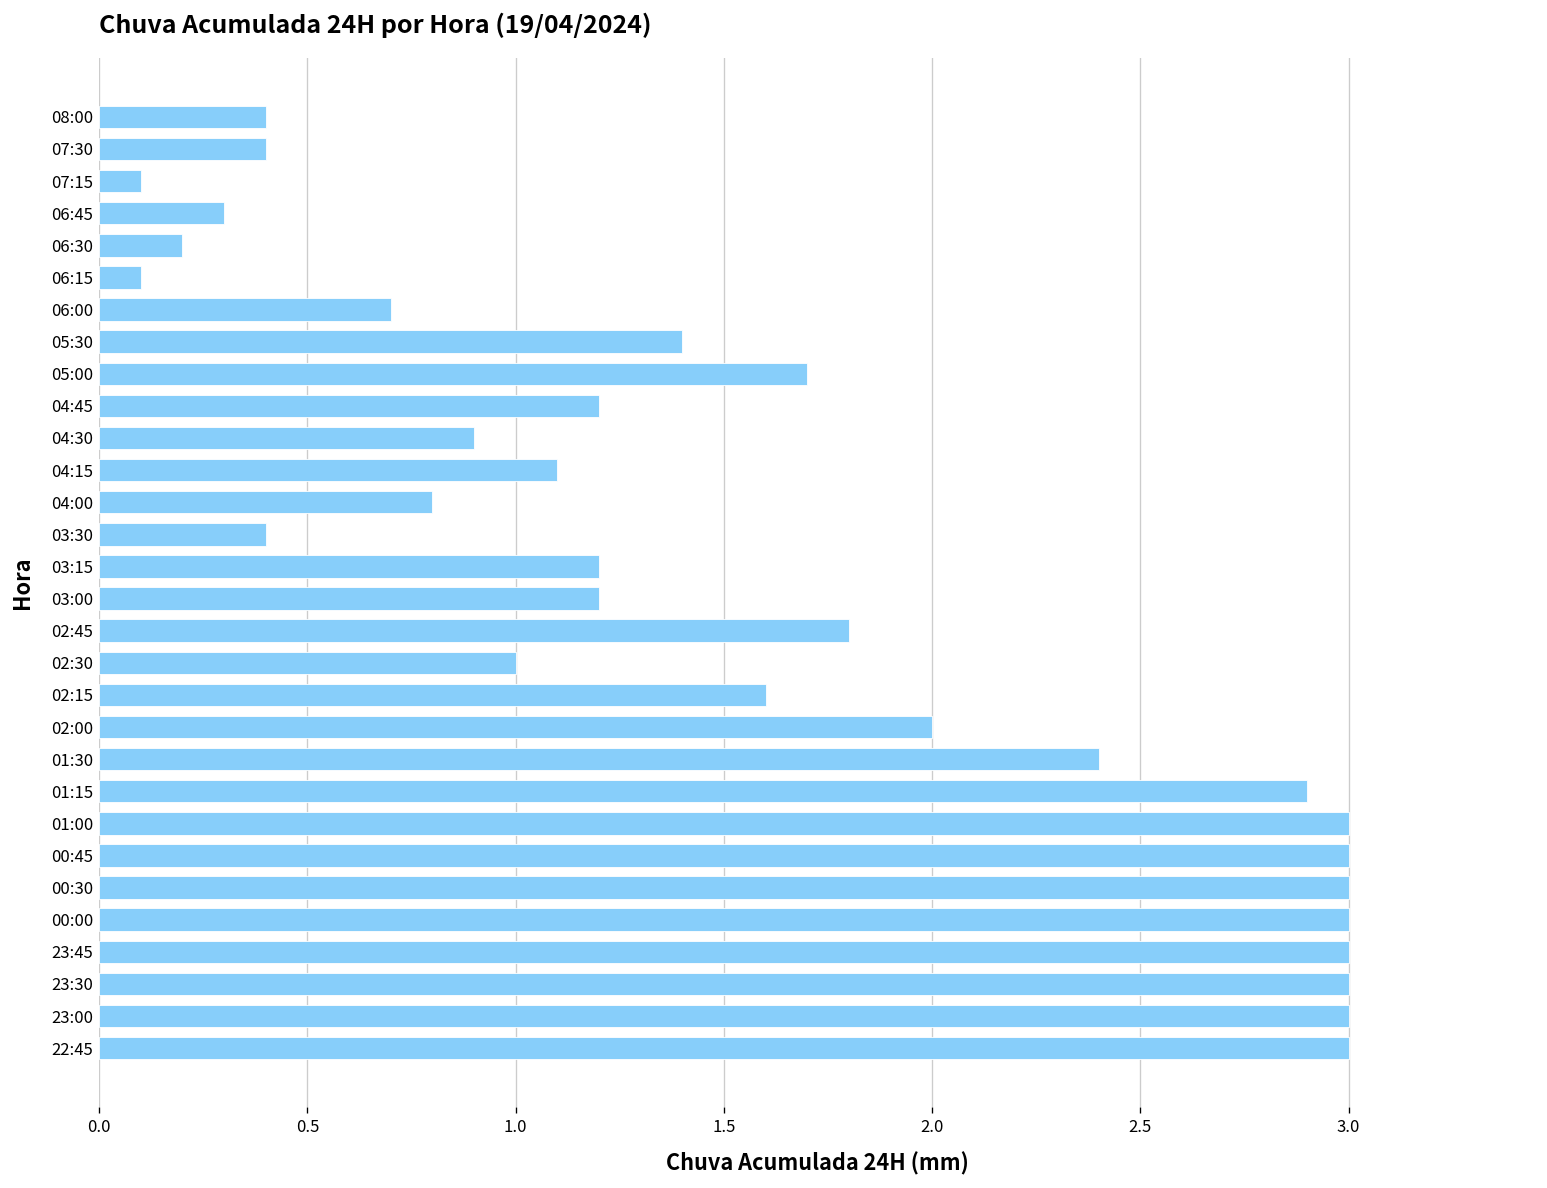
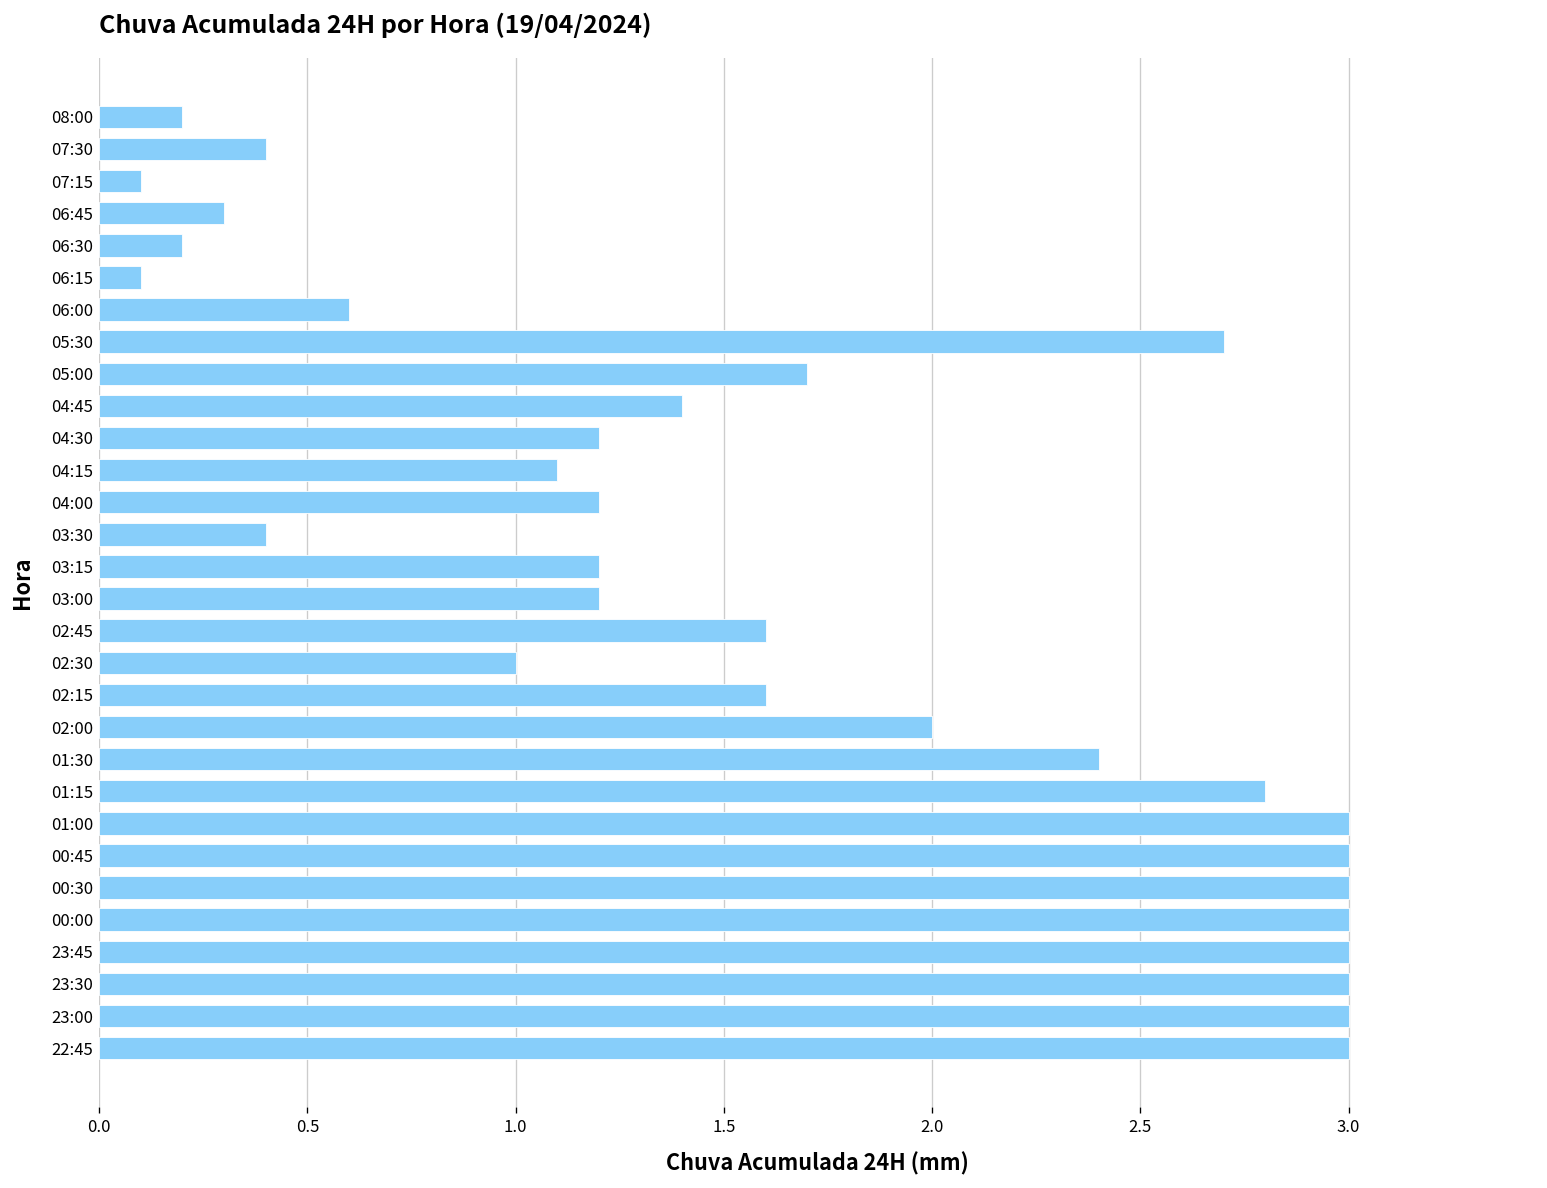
  {
-   "08:00": 0.4,
+   "08:00": 0.2,
    "07:30": 0.4,
    "07:15": 0.1,
    "06:45": 0.3,
    "06:30": 0.2,
    "06:15": 0.1,
-   "06:00": 0.7,
-   "05:30": 1.4,
+   "06:00": 0.6,
+   "05:30": 2.7,
    "05:00": 1.7,
-   "04:45": 1.2,
-   "04:30": 0.9,
+   "04:45": 1.4,
+   "04:30": 1.2,
    "04:15": 1.1,
-   "04:00": 0.8,
+   "04:00": 1.2,
    "03:30": 0.4,
    "03:15": 1.2,
    "03:00": 1.2,
-   "02:45": 1.8,
+   "02:45": 1.6,
    "02:30": 1.0,
    "02:15": 1.6,
    "02:00": 2.0,
    "01:30": 2.4,
-   "01:15": 2.9,
+   "01:15": 2.8,
    "01:00": 3.0,
    "00:45": 3.0,
    "00:30": 3.0,
    "00:00": 3.0,
    "23:45": 3.0,
    "23:30": 3.0,
    "23:00": 3.0,
    "22:45": 3.0
  }
